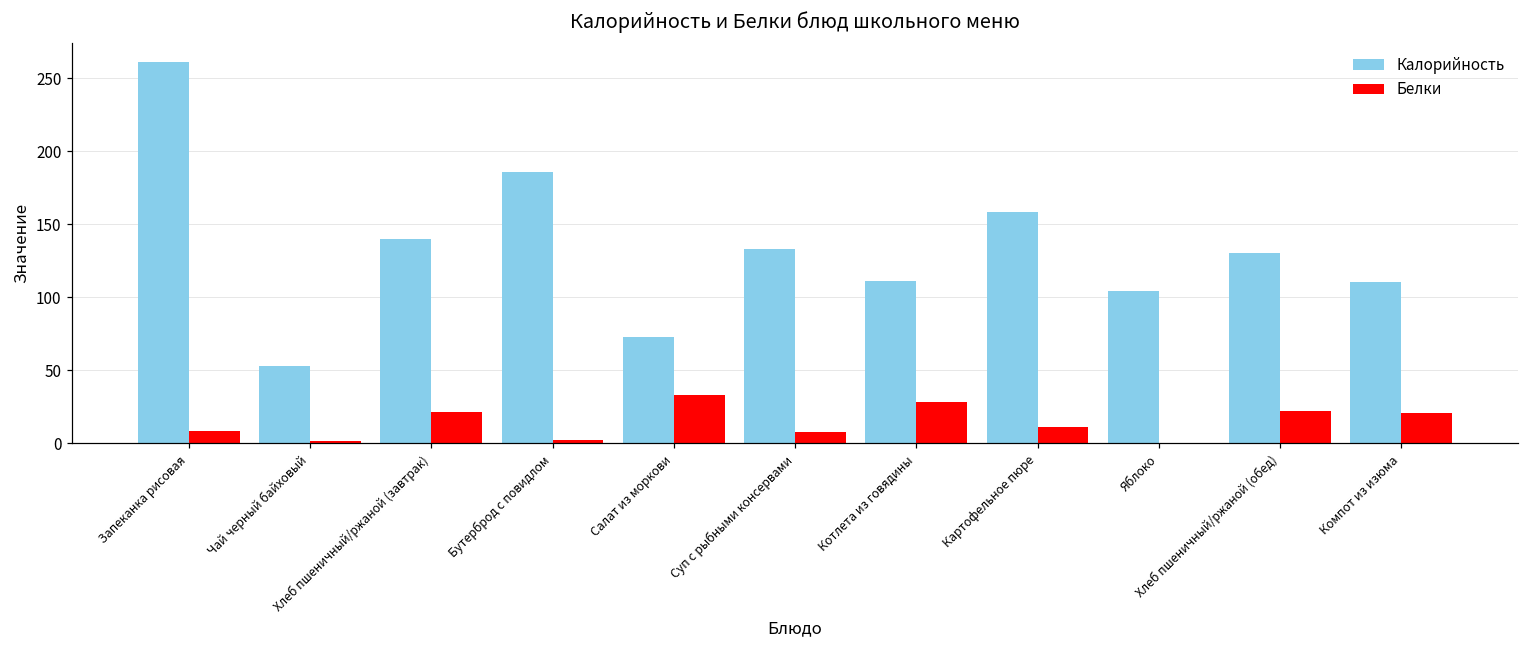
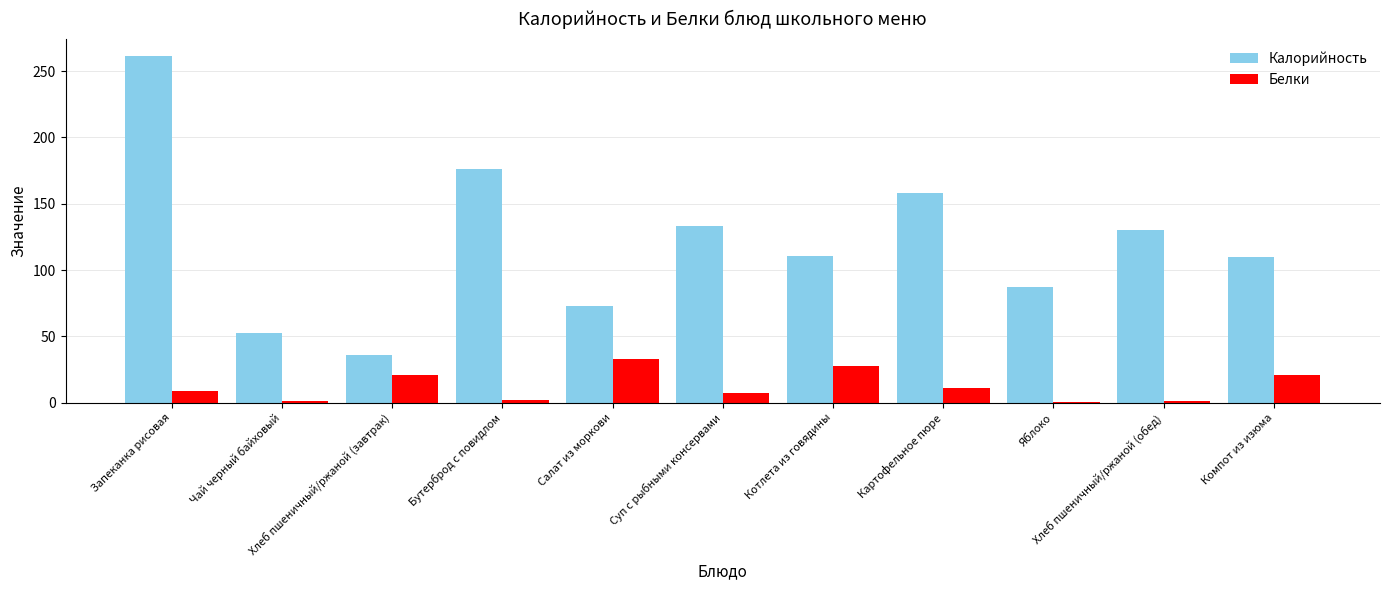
  {
    "Калорийность": {
      "Запеканка рисовая": 261,
      "Чай черный байховый": 53,
-     "Хлеб пшеничный/ржаной (завтрак)": 140,
-     "Бутерброд с повидлом": 186,
+     "Хлеб пшеничный/ржаной (завтрак)": 36,
+     "Бутерброд с повидлом": 176,
      "Салат из моркови": 73,
      "Суп с рыбными консервами": 133,
      "Котлета из говядины": 111,
      "Картофельное пюре": 158,
-     "Яблоко": 104,
+     "Яблоко": 87,
      "Хлеб пшеничный/ржаной (обед)": 130,
      "Компот из изюма": 110
    },
    "Белки": {
      "Запеканка рисовая": 9,
      "Хлеб пшеничный/ржаной (завтрак)": 21,
      "Салат из моркови": 33,
      "Суп с рыбными консервами": 7,
      "Котлета из говядины": 28,
      "Картофельное пюре": 11,
-     "Хлеб пшеничный/ржаной (обед)": 22,
+     "Хлеб пшеничный/ржаной (обед)": 2,
      "Компот из изюма": 21
    }
  }
